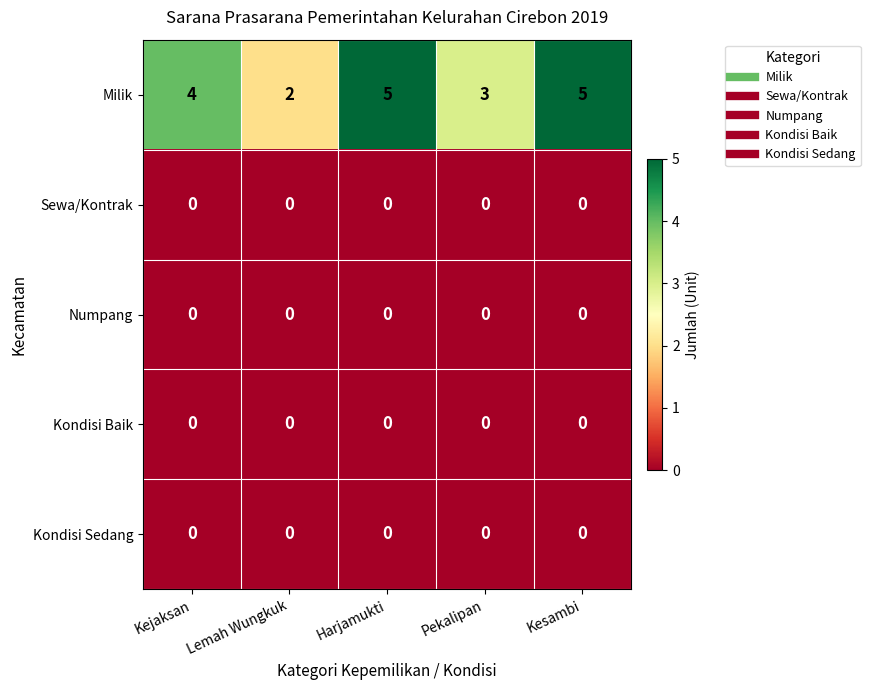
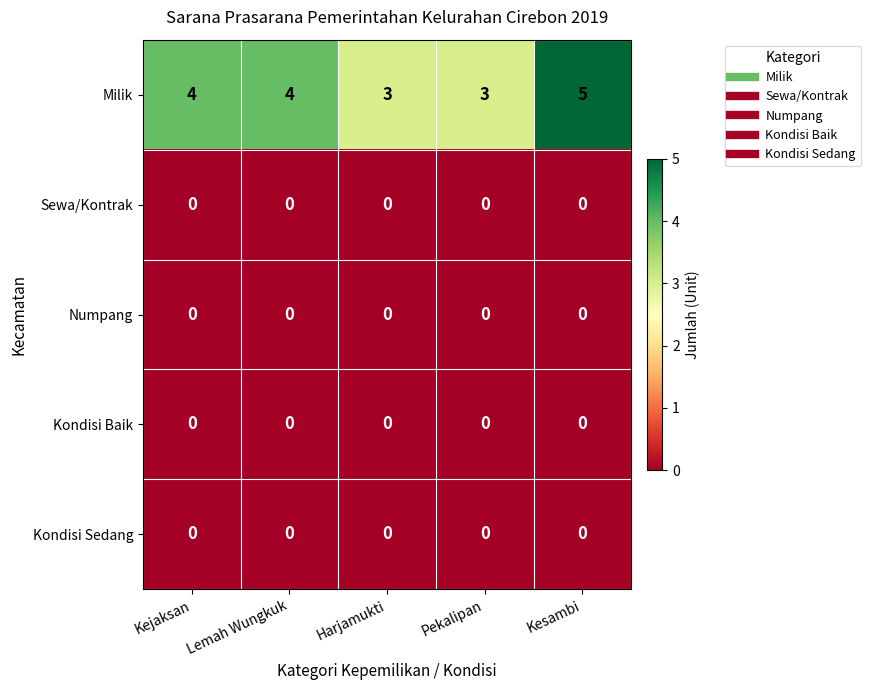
  {
    "Milik": {
      "Kejaksan": 4,
-     "Lemah Wungkuk": 2,
-     "Harjamukti": 5,
+     "Lemah Wungkuk": 4,
+     "Harjamukti": 3,
      "Pekalipan": 3,
      "Kesambi": 5
    },
    "Sewa/Kontrak": {
      "Kejaksan": 0,
      "Lemah Wungkuk": 0,
      "Harjamukti": 0,
      "Pekalipan": 0,
      "Kesambi": 0
    },
    "Numpang": {
      "Kejaksan": 0,
      "Lemah Wungkuk": 0,
      "Harjamukti": 0,
      "Pekalipan": 0,
      "Kesambi": 0
    },
    "Kondisi Baik": {
      "Kejaksan": 0,
      "Lemah Wungkuk": 0,
      "Harjamukti": 0,
      "Pekalipan": 0,
      "Kesambi": 0
    },
    "Kondisi Sedang": {
      "Kejaksan": 0,
      "Lemah Wungkuk": 0,
      "Harjamukti": 0,
      "Pekalipan": 0,
      "Kesambi": 0
    }
  }
